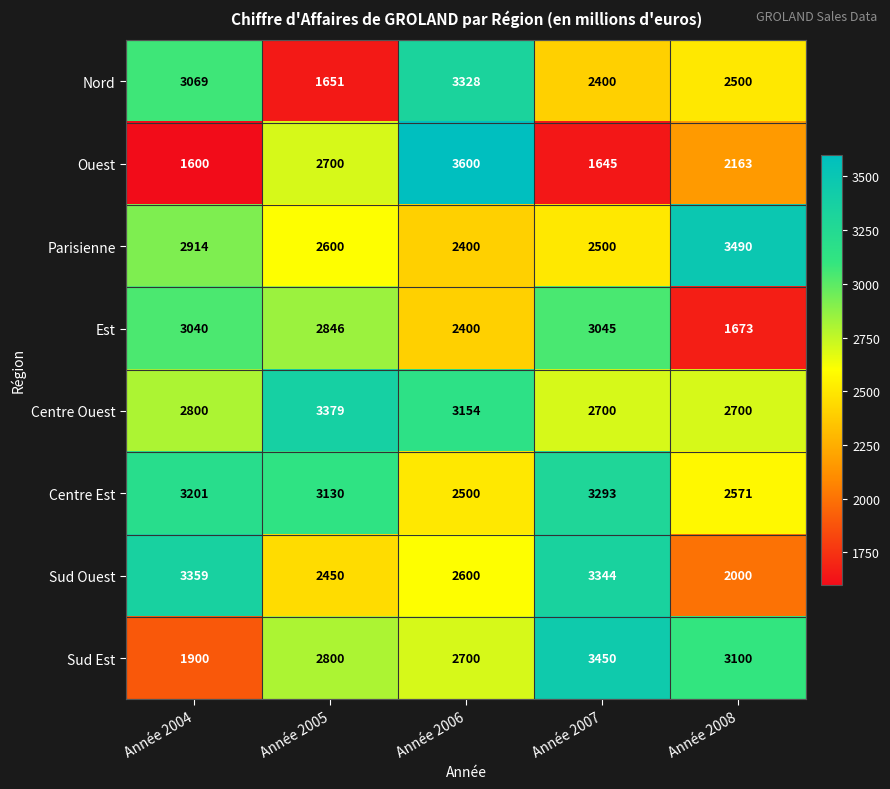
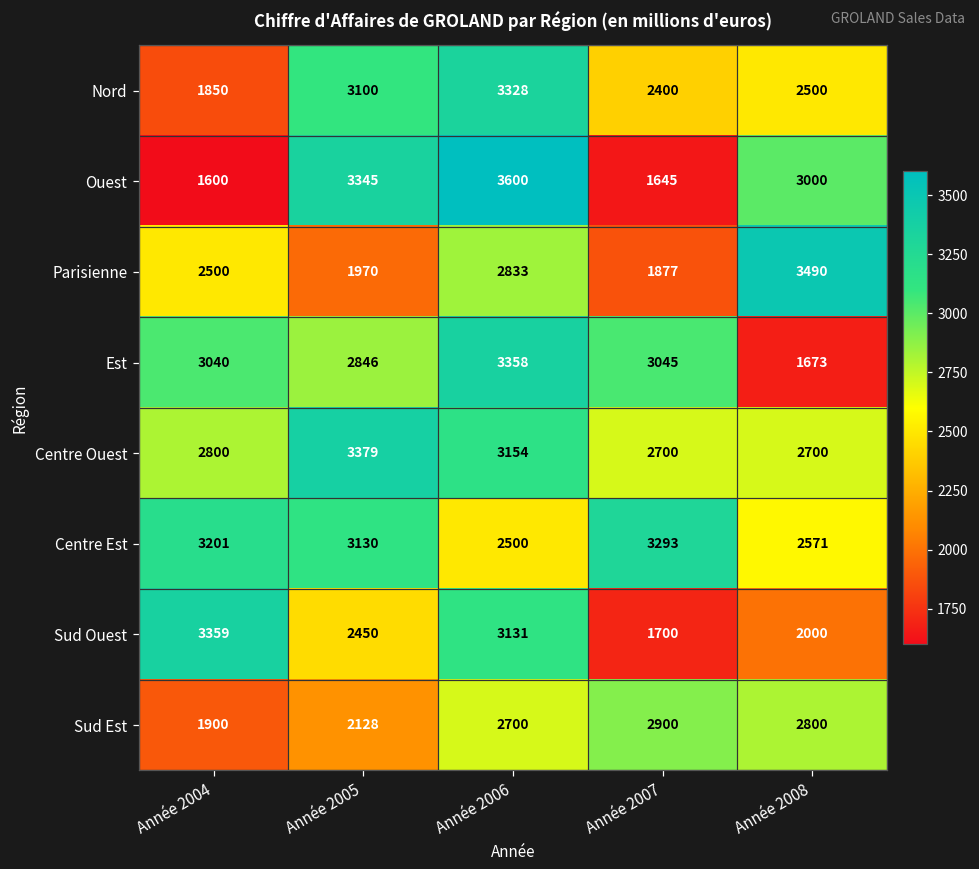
  {
    "Nord": {
-     "Année 2004": 3069,
-     "Année 2005": 1651,
+     "Année 2004": 1850,
+     "Année 2005": 3100,
      "Année 2006": 3328,
      "Année 2007": 2400,
      "Année 2008": 2500
    },
    "Ouest": {
      "Année 2004": 1600,
-     "Année 2005": 2700,
+     "Année 2005": 3345,
      "Année 2006": 3600,
      "Année 2007": 1645,
-     "Année 2008": 2163
+     "Année 2008": 3000
    },
    "Parisienne": {
-     "Année 2004": 2914,
-     "Année 2005": 2600,
-     "Année 2006": 2400,
-     "Année 2007": 2500,
+     "Année 2004": 2500,
+     "Année 2005": 1970,
+     "Année 2006": 2833,
+     "Année 2007": 1877,
      "Année 2008": 3490
    },
    "Est": {
      "Année 2004": 3040,
      "Année 2005": 2846,
-     "Année 2006": 2400,
+     "Année 2006": 3358,
      "Année 2007": 3045,
      "Année 2008": 1673
    },
    "Centre Ouest": {
      "Année 2004": 2800,
      "Année 2005": 3379,
      "Année 2006": 3154,
      "Année 2007": 2700,
      "Année 2008": 2700
    },
    "Centre Est": {
      "Année 2004": 3201,
      "Année 2005": 3130,
      "Année 2006": 2500,
      "Année 2007": 3293,
      "Année 2008": 2571
    },
    "Sud Ouest": {
      "Année 2004": 3359,
      "Année 2005": 2450,
-     "Année 2006": 2600,
-     "Année 2007": 3344,
+     "Année 2006": 3131,
+     "Année 2007": 1700,
      "Année 2008": 2000
    },
    "Sud Est": {
      "Année 2004": 1900,
-     "Année 2005": 2800,
+     "Année 2005": 2128,
      "Année 2006": 2700,
-     "Année 2007": 3450,
-     "Année 2008": 3100
+     "Année 2007": 2900,
+     "Année 2008": 2800
    }
  }
